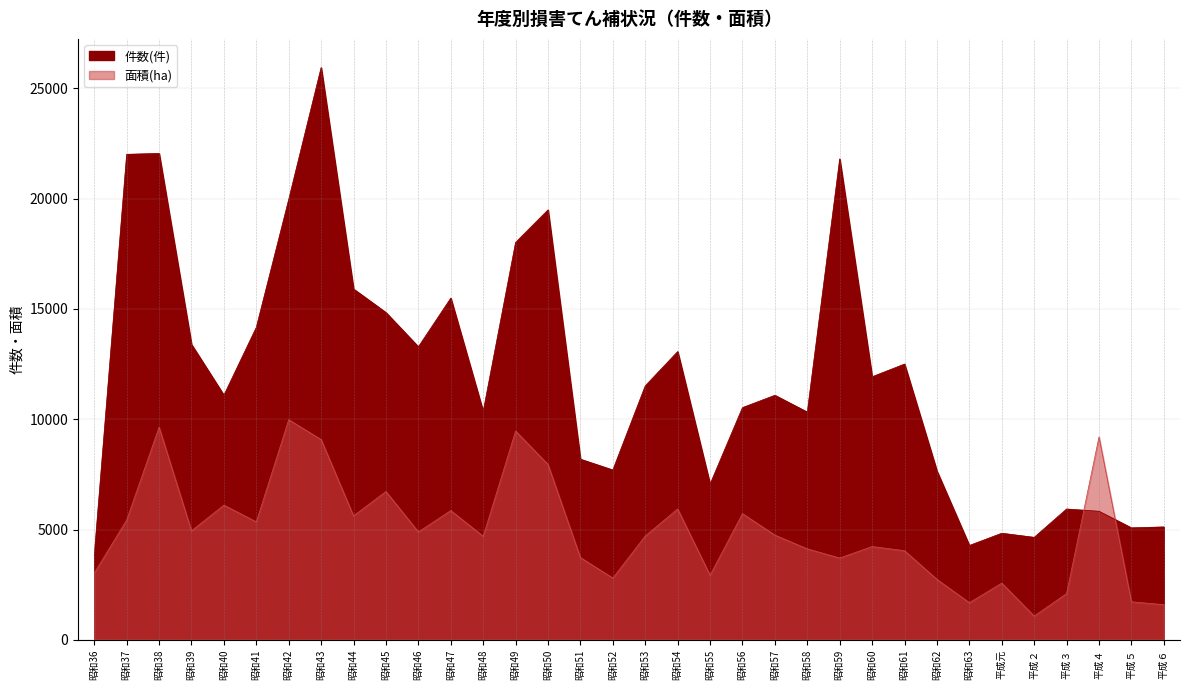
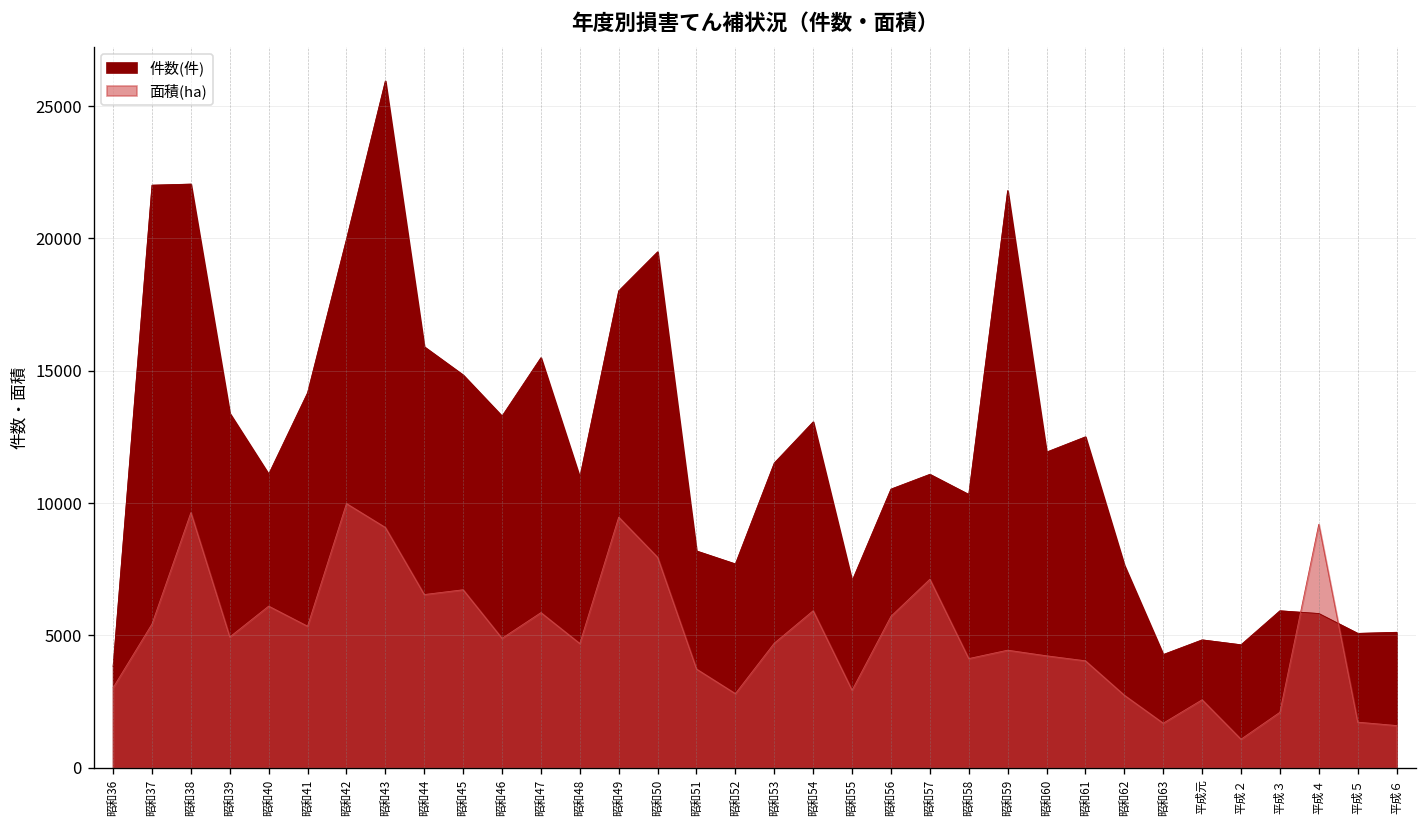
  {
    "件数(件)": {
      "昭和36": 3800,
      "昭和37": 22000,
      "昭和38": 22100,
      "昭和39": 13400,
      "昭和40": 11100,
      "昭和41": 14200,
      "昭和42": 20000,
      "昭和43": 25900,
      "昭和44": 15900,
      "昭和45": 14800,
      "昭和46": 13300,
      "昭和47": 15500,
-     "昭和48": 10400,
+     "昭和48": 11000,
      "昭和49": 18000,
      "昭和50": 19500,
      "昭和51": 8200,
      "昭和52": 7700,
      "昭和53": 11500,
      "昭和54": 13100,
      "昭和55": 7100,
      "昭和56": 10500,
      "昭和57": 11100,
      "昭和58": 10300,
      "昭和59": 21800,
      "昭和60": 11900,
      "昭和61": 12500,
      "昭和62": 7700,
      "昭和63": 4300,
      "平成元": 4800,
      "平成２": 4600,
      "平成３": 5900,
      "平成４": 5800,
      "平成５": 5100,
      "平成６": 5100
    },
    "面積(ha)": {
      "昭和36": 3000,
      "昭和37": 5400,
      "昭和38": 9600,
      "昭和39": 4900,
      "昭和40": 6100,
      "昭和41": 5300,
      "昭和42": 10000,
      "昭和43": 9100,
-     "昭和44": 5600,
+     "昭和44": 6500,
      "昭和45": 6700,
      "昭和46": 4900,
      "昭和47": 5900,
      "昭和48": 4700,
      "昭和49": 9500,
      "昭和50": 7900,
      "昭和51": 3700,
      "昭和52": 2800,
      "昭和53": 4700,
      "昭和54": 5900,
      "昭和55": 2900,
      "昭和56": 5700,
-     "昭和57": 4700,
+     "昭和57": 7100,
      "昭和58": 4100,
-     "昭和59": 3700,
+     "昭和59": 4400,
      "昭和60": 4200,
      "昭和61": 4000,
      "昭和62": 2700,
      "昭和63": 1700,
      "平成元": 2600,
      "平成２": 1100,
      "平成３": 2100,
      "平成４": 9200,
      "平成５": 1700,
      "平成６": 1600
    }
  }
